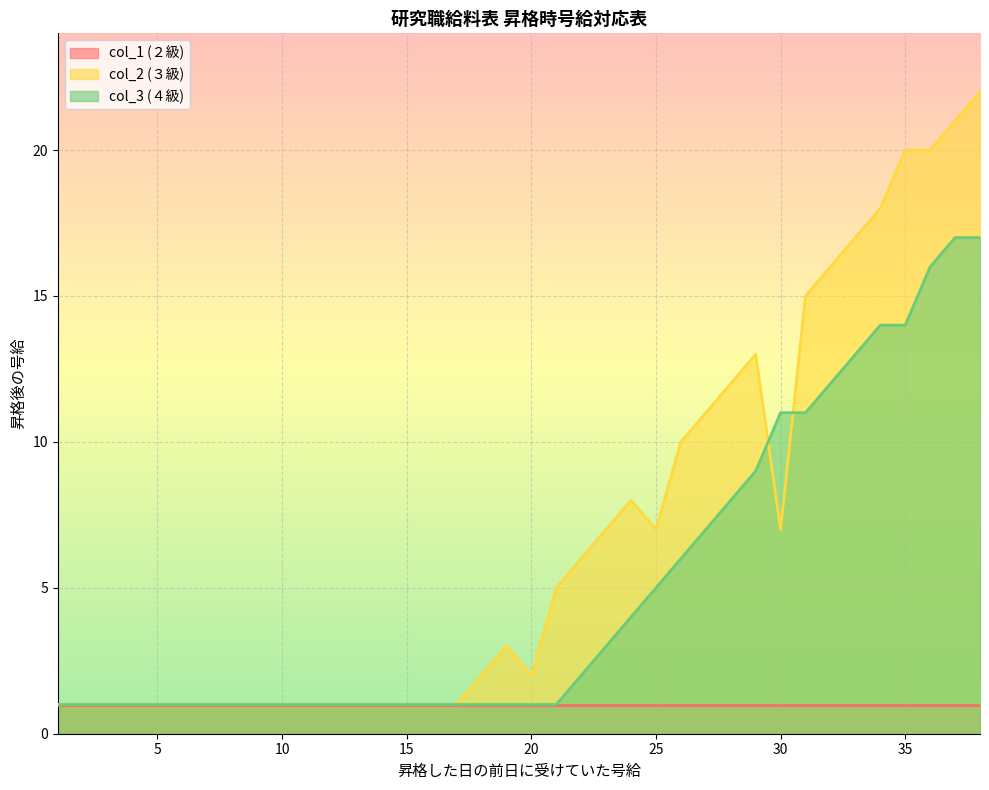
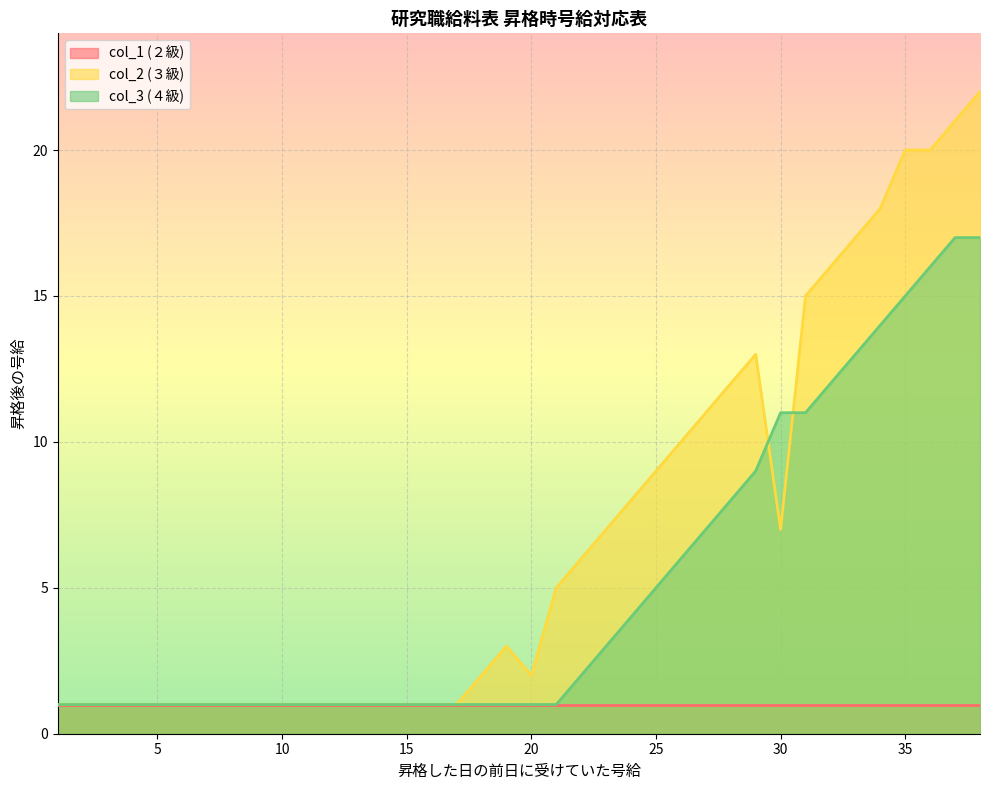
  {
    "col_1 (２級)": {
      "25": 1,
      "30": 1,
      "35": 1
    },
    "col_2 (３級)": {
      "20": 2,
-     "25": 7,
+     "25": 9,
      "30": 7,
      "35": 20
    },
    "col_3 (４級)": {
      "25": 5,
      "30": 11,
-     "35": 14
+     "35": 15
    }
  }
